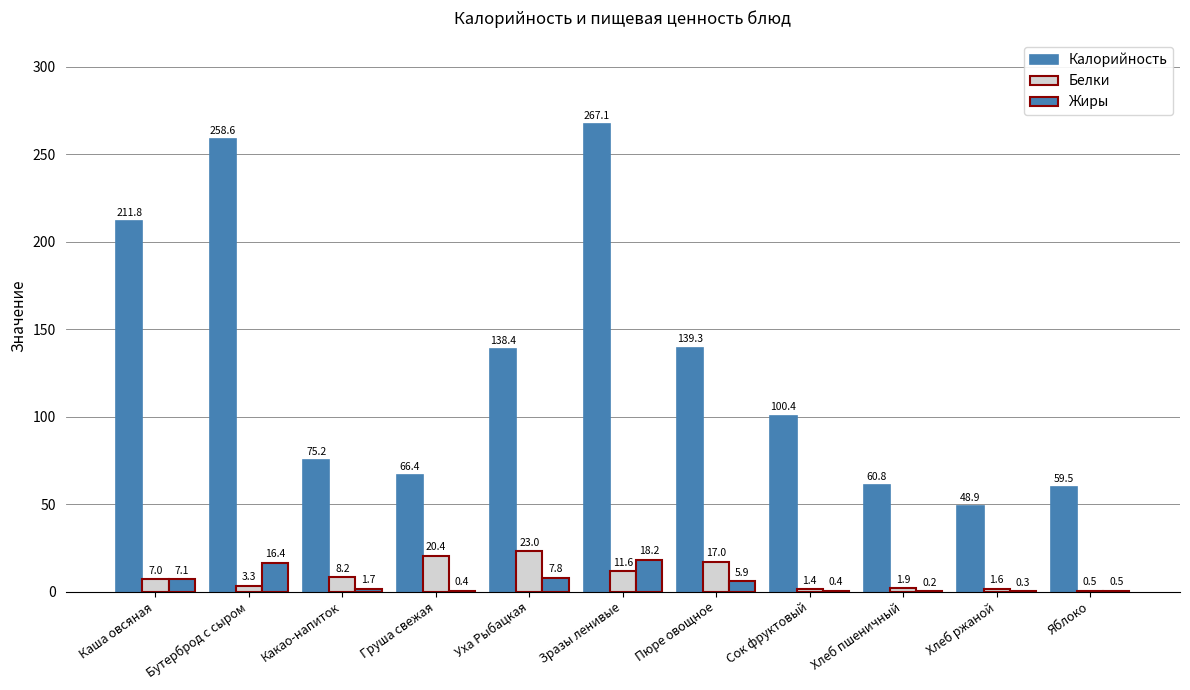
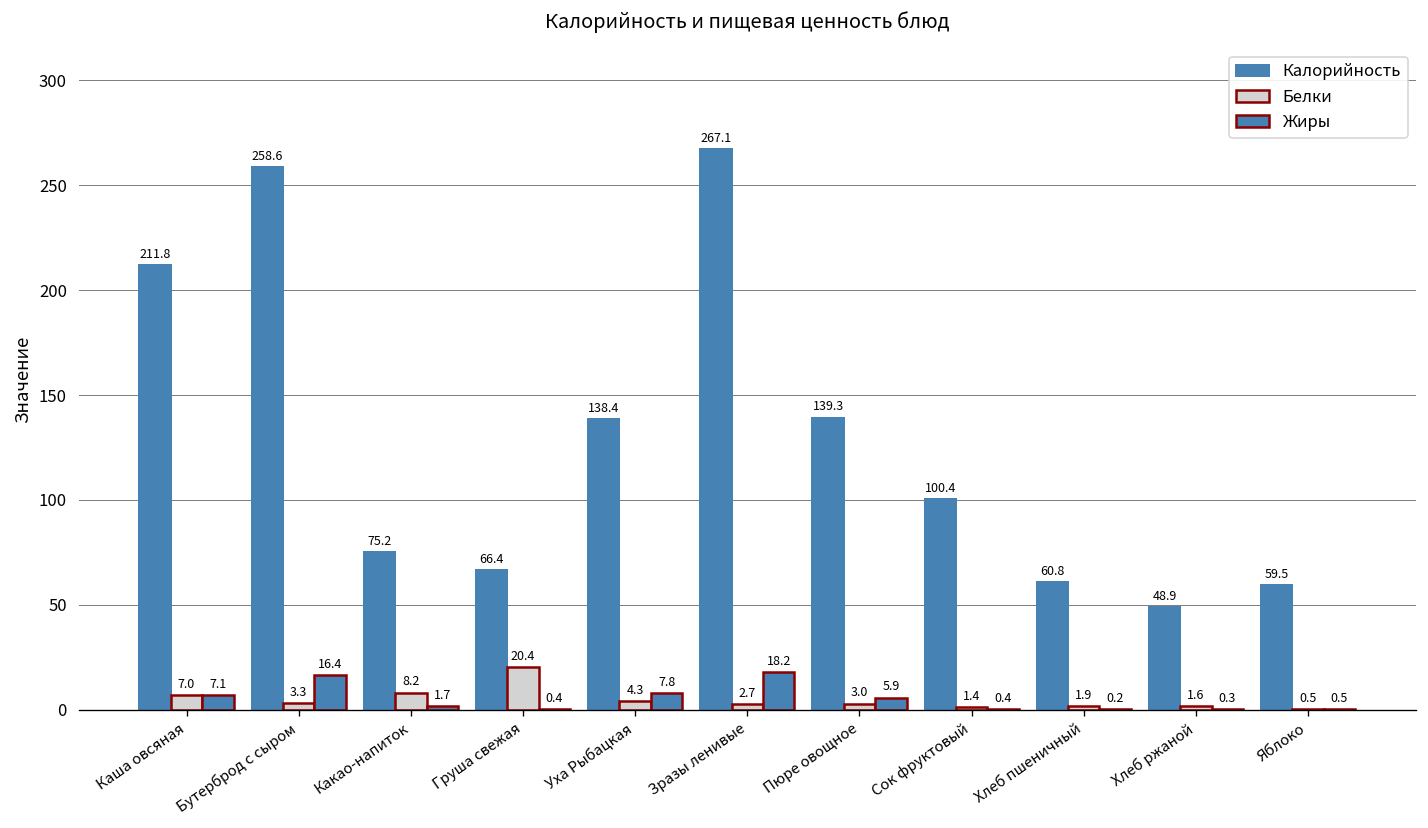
  {
    "Белки": {
      "Каша овсяная": 7.0,
      "Бутерброд с сыром": 3.3,
      "Какао-напиток": 8.2,
      "Груша свежая": 20.4,
-     "Уха Рыбацкая": 23.0,
-     "Зразы ленивые": 11.6,
-     "Пюре овощное": 17.0,
+     "Уха Рыбацкая": 4.3,
+     "Зразы ленивые": 2.7,
+     "Пюре овощное": 3.0,
      "Сок фруктовый": 1.4,
      "Хлеб пшеничный": 1.9,
      "Хлеб ржаной": 1.6,
      "Яблоко": 0.5
    }
  }
